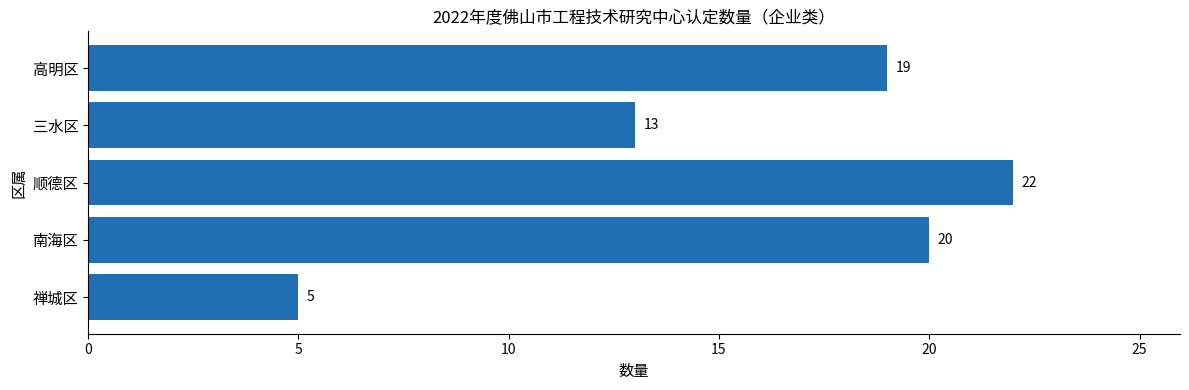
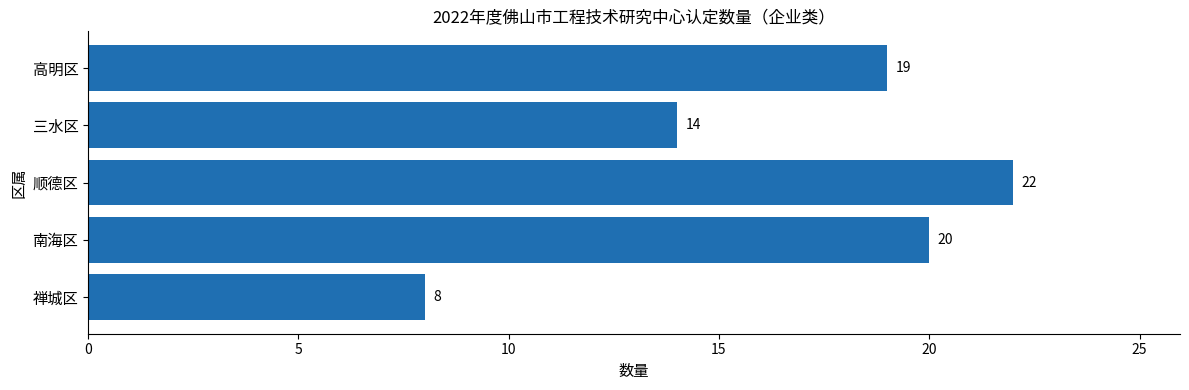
  {
    "高明区": 19,
-   "三水区": 13,
+   "三水区": 14,
    "顺德区": 22,
    "南海区": 20,
-   "禅城区": 5
+   "禅城区": 8
  }
